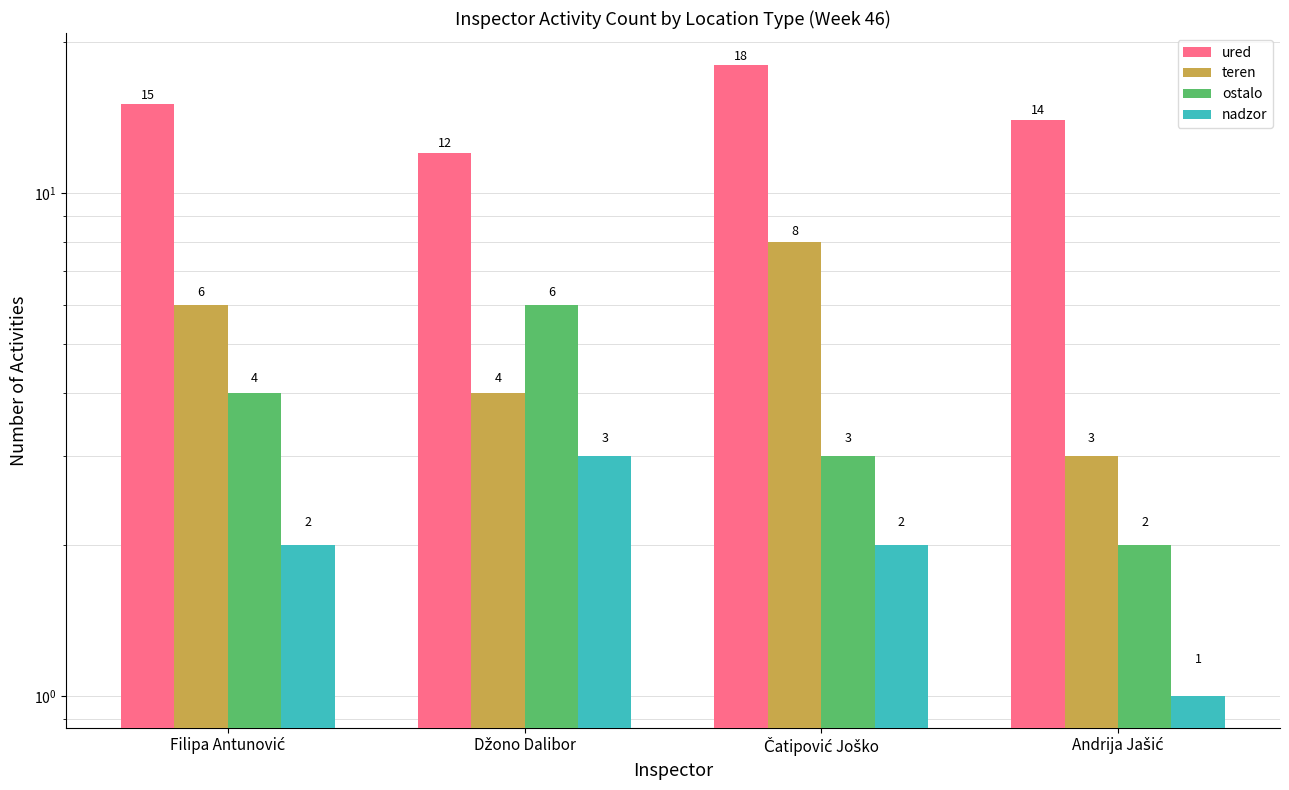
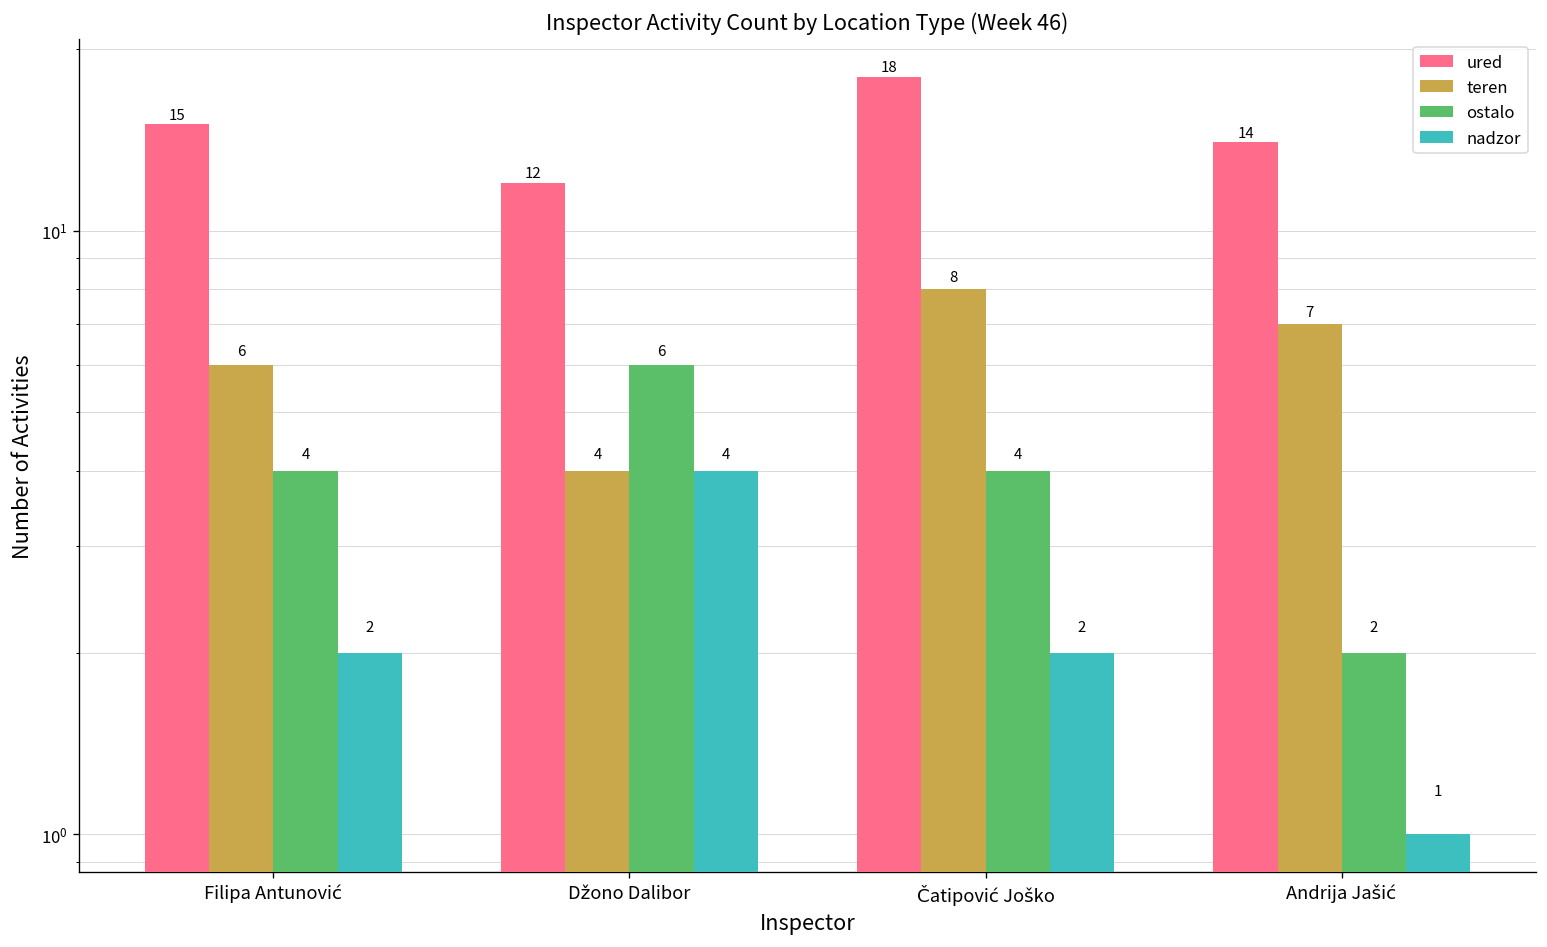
  {
    "ured": {
      "Filipa Antunović": 15,
      "Džono Dalibor": 12,
      "Čatipović Joško": 18,
      "Andrija Jašić": 14
    },
    "teren": {
      "Filipa Antunović": 6,
      "Džono Dalibor": 4,
      "Čatipović Joško": 8,
-     "Andrija Jašić": 3
+     "Andrija Jašić": 7
    },
    "ostalo": {
      "Filipa Antunović": 4,
      "Džono Dalibor": 6,
-     "Čatipović Joško": 3,
+     "Čatipović Joško": 4,
      "Andrija Jašić": 2
    },
    "nadzor": {
      "Filipa Antunović": 2,
-     "Džono Dalibor": 3,
+     "Džono Dalibor": 4,
      "Čatipović Joško": 2
    }
  }
